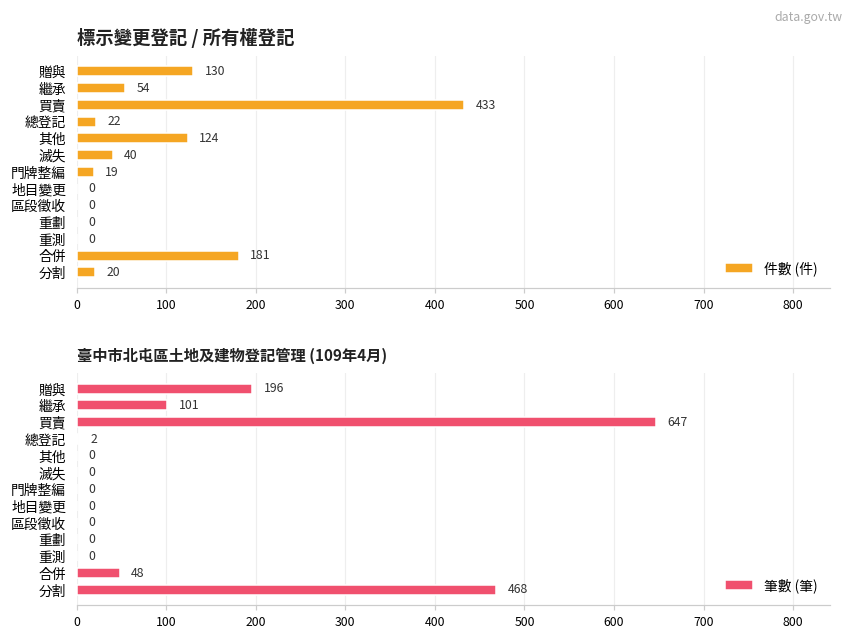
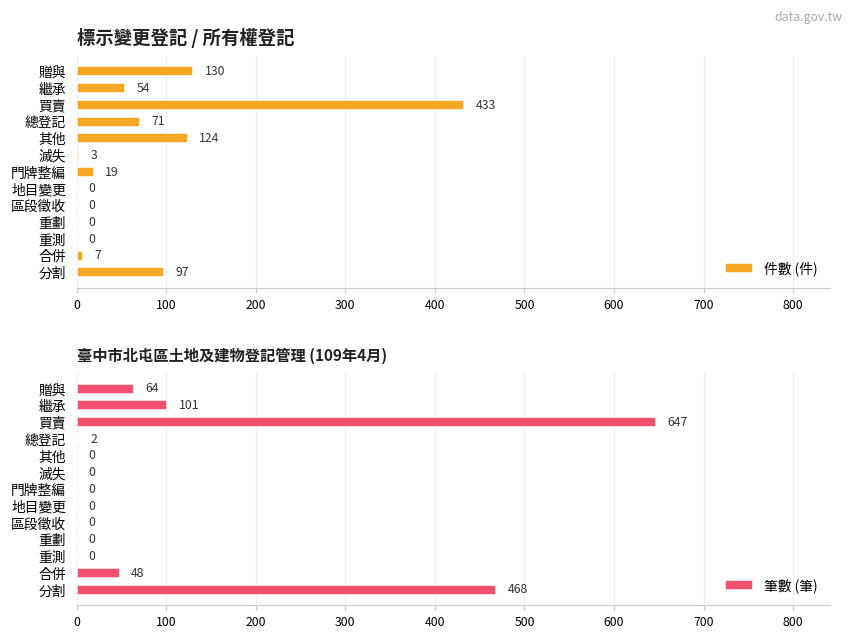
  {
    "標示變更登記 / 所有權登記": {
      "贈與": 130,
      "繼承": 54,
      "買賣": 433,
-     "總登記": 22,
+     "總登記": 71,
      "其他": 124,
-     "滅失": 40,
+     "滅失": 3,
      "門牌整編": 19,
      "地目變更": 0,
      "區段徵收": 0,
      "重劃": 0,
      "重測": 0,
-     "合併": 181,
-     "分割": 20
+     "合併": 7,
+     "分割": 97
    },
    "臺中市北屯區土地及建物登記管理 (109年4月)": {
-     "贈與": 196,
+     "贈與": 64,
      "繼承": 101,
      "買賣": 647,
      "總登記": 2,
      "其他": 0,
      "滅失": 0,
      "門牌整編": 0,
      "地目變更": 0,
      "區段徵收": 0,
      "重劃": 0,
      "重測": 0,
      "合併": 48,
      "分割": 468
    }
  }
